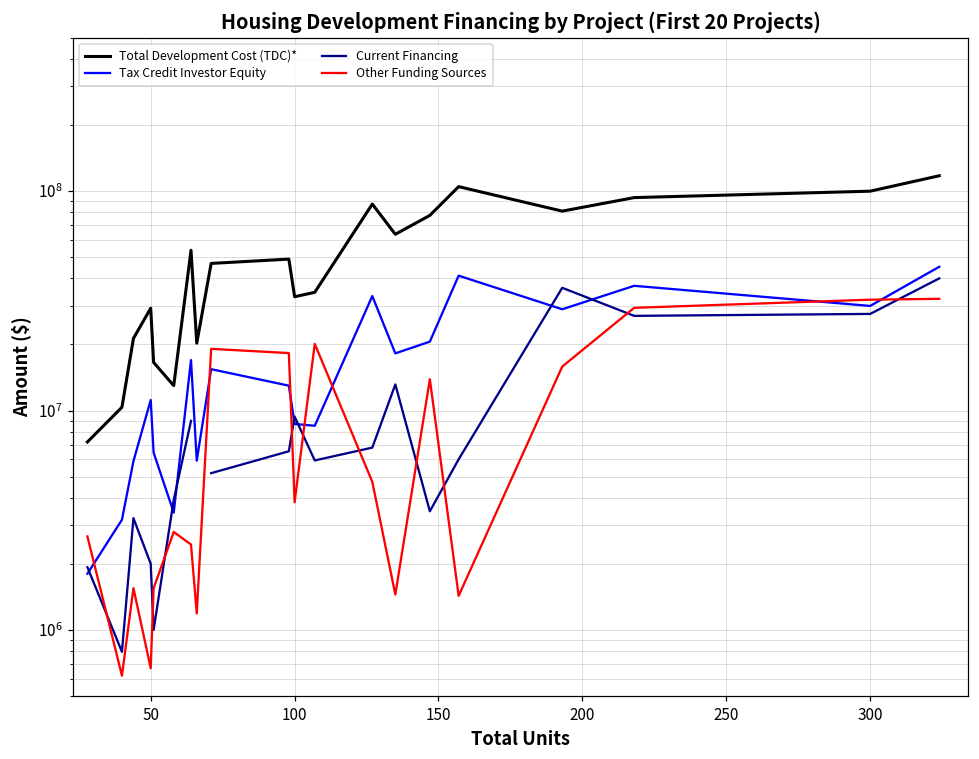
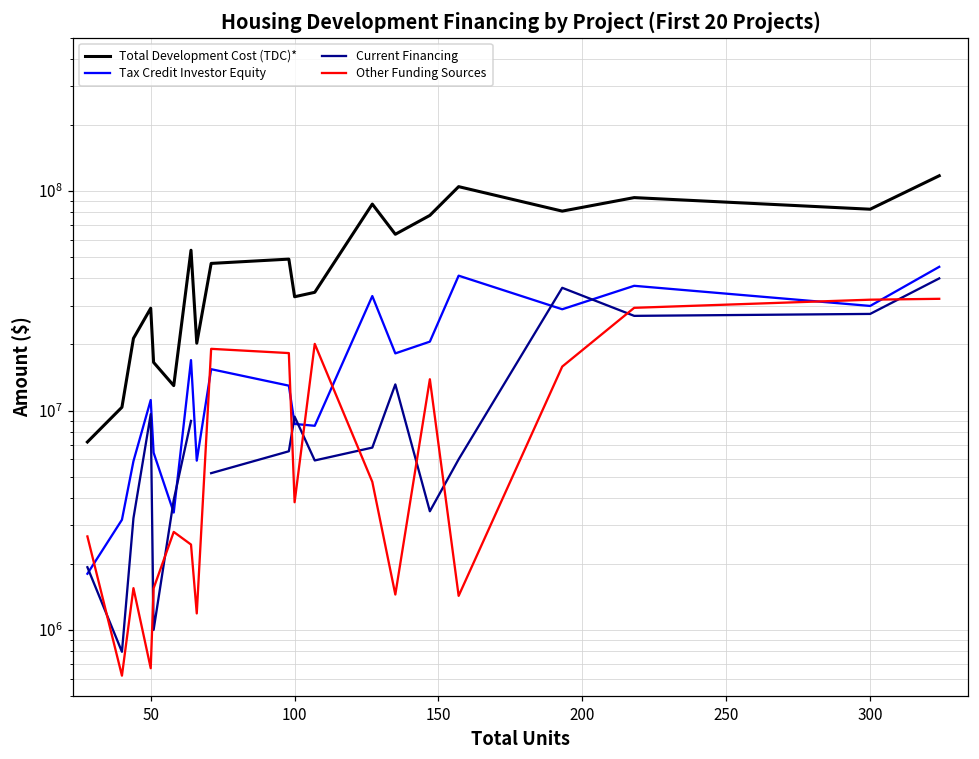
  {
    "Total Development Cost (TDC)*": {
      "50": 29000000,
      "100": 33000000,
-     "300": 100000000
+     "300": 83000000
    },
    "Tax Credit Investor Equity": {
      "50": 11000000,
      "100": 9000000,
      "300": 30000000
    },
    "Current Financing": {
-     "50": 2000000,
+     "50": 10000000,
      "100": 9000000,
      "300": 28000000
    },
    "Other Funding Sources": {
      "50": 670000,
      "100": 3800000,
      "300": 32000000
    }
  }
